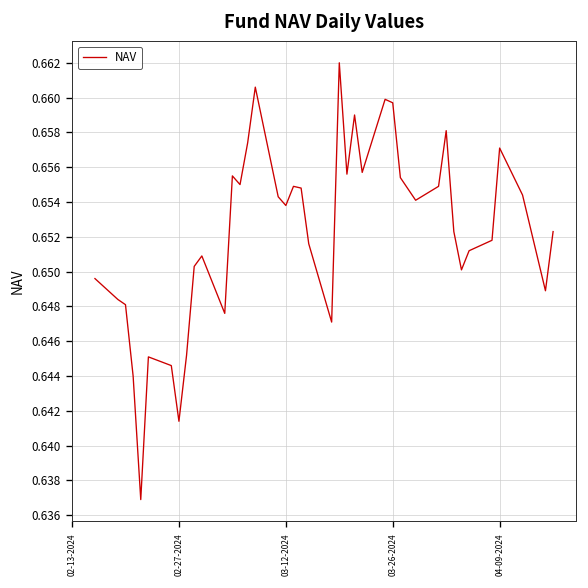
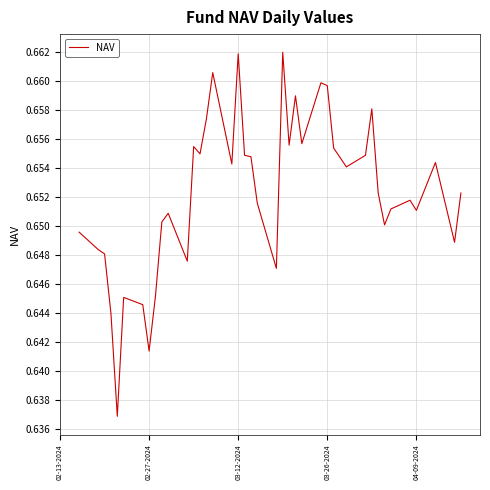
  {
    "02-27-2024": 0.6414,
-   "03-12-2024": 0.6538,
+   "03-12-2024": 0.6619,
    "03-26-2024": 0.6597,
-   "04-09-2024": 0.6571
+   "04-09-2024": 0.6511
  }
